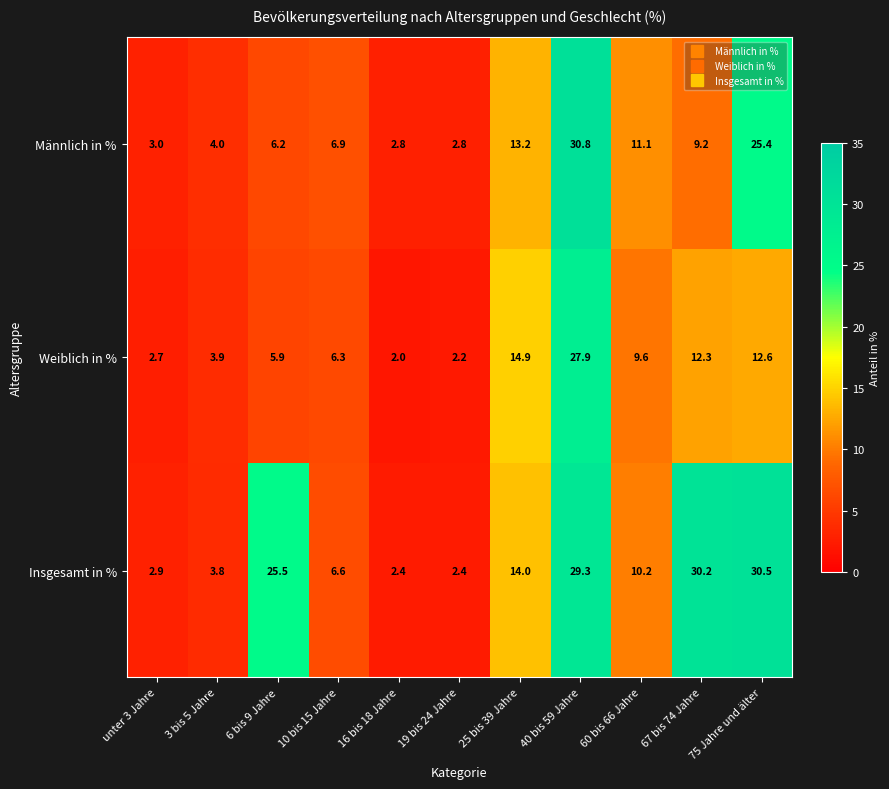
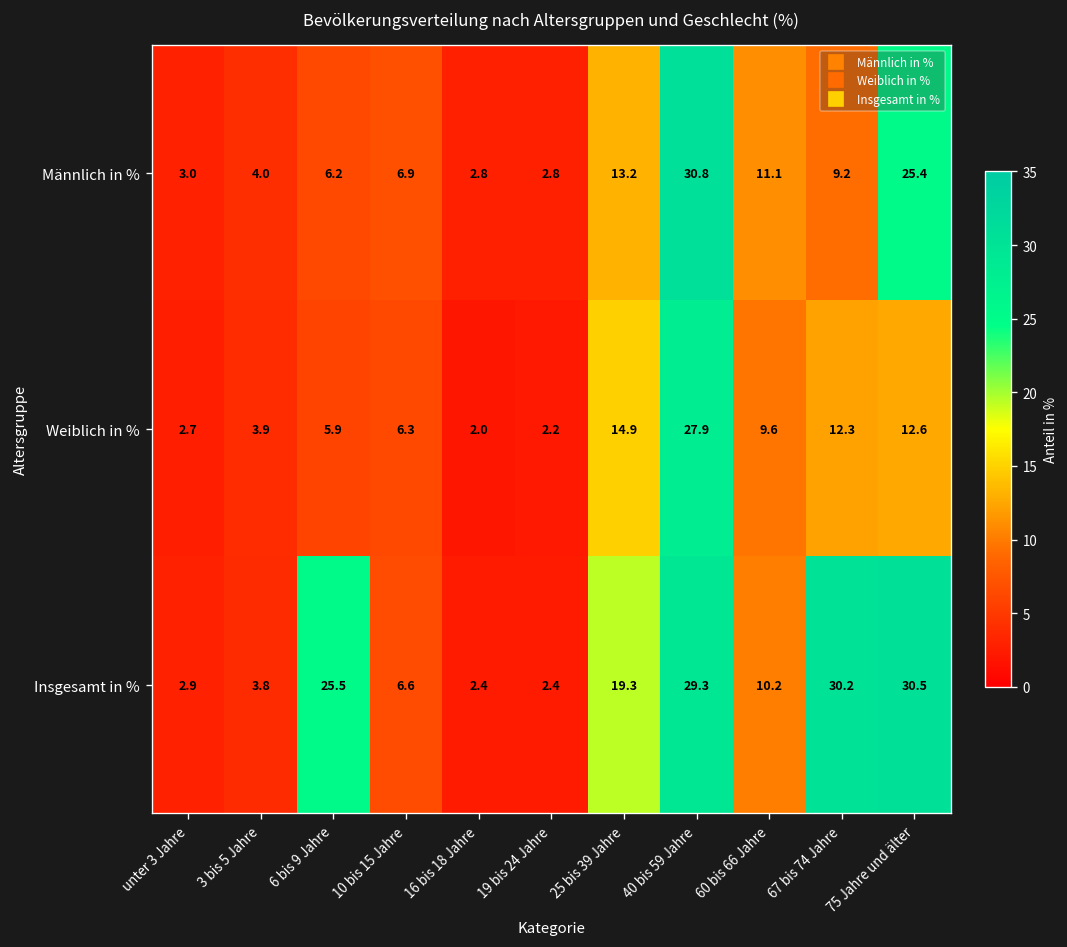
  {
    "Männlich in %": {
      "unter 3 Jahre": 3.0,
      "3 bis 5 Jahre": 4.0,
      "6 bis 9 Jahre": 6.2,
      "10 bis 15 Jahre": 6.9,
      "16 bis 18 Jahre": 2.8,
      "19 bis 24 Jahre": 2.8,
      "25 bis 39 Jahre": 13.2,
      "40 bis 59 Jahre": 30.8,
      "60 bis 66 Jahre": 11.1,
      "67 bis 74 Jahre": 9.2,
      "75 Jahre und älter": 25.4
    },
    "Weiblich in %": {
      "unter 3 Jahre": 2.7,
      "3 bis 5 Jahre": 3.9,
      "6 bis 9 Jahre": 5.9,
      "10 bis 15 Jahre": 6.3,
      "16 bis 18 Jahre": 2.0,
      "19 bis 24 Jahre": 2.2,
      "25 bis 39 Jahre": 14.9,
      "40 bis 59 Jahre": 27.9,
      "60 bis 66 Jahre": 9.6,
      "67 bis 74 Jahre": 12.3,
      "75 Jahre und älter": 12.6
    },
    "Insgesamt in %": {
      "unter 3 Jahre": 2.9,
      "3 bis 5 Jahre": 3.8,
      "6 bis 9 Jahre": 25.5,
      "10 bis 15 Jahre": 6.6,
      "16 bis 18 Jahre": 2.4,
      "19 bis 24 Jahre": 2.4,
-     "25 bis 39 Jahre": 14.0,
+     "25 bis 39 Jahre": 19.3,
      "40 bis 59 Jahre": 29.3,
      "60 bis 66 Jahre": 10.2,
      "67 bis 74 Jahre": 30.2,
      "75 Jahre und älter": 30.5
    }
  }
